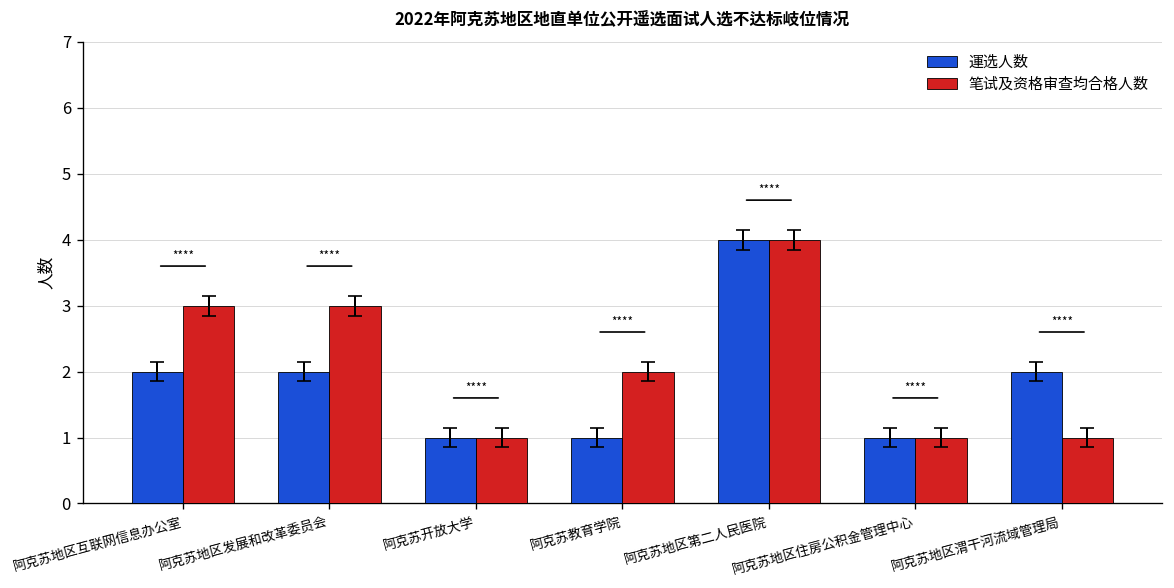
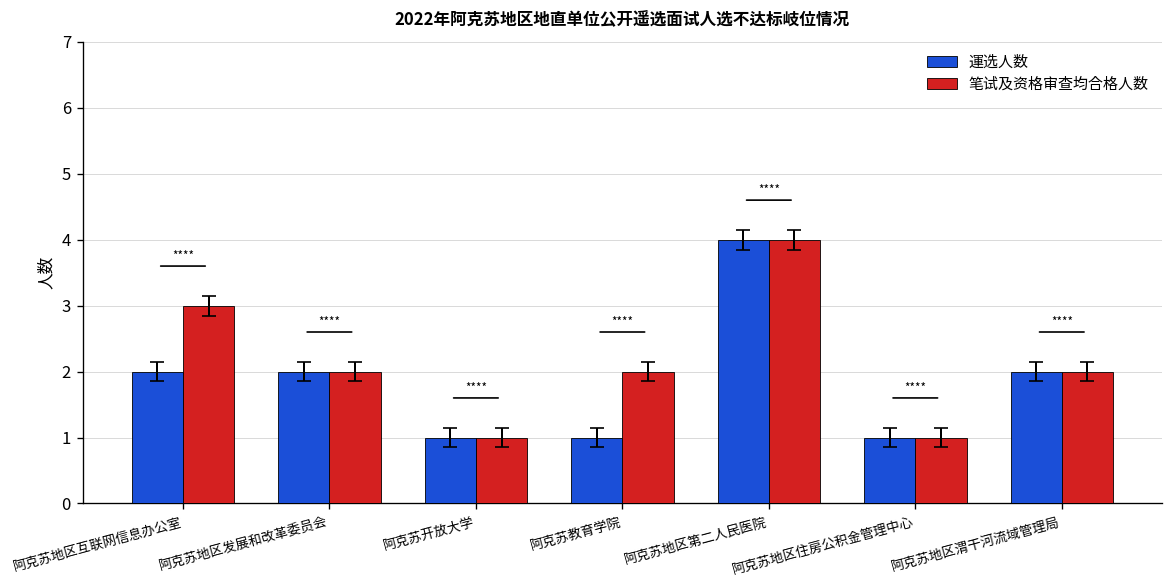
  {
    "笔试及资格审查均合格人数": {
      "阿克苏地区互联网信息办公室": 3,
-     "阿克苏地区发展和改革委员会": 3,
+     "阿克苏地区发展和改革委员会": 2,
      "阿克苏开放大学": 1,
      "阿克苏教育学院": 2,
      "阿克苏地区第二人民医院": 4,
      "阿克苏地区住房公积金管理中心": 1,
-     "阿克苏地区渭干河流域管理局": 1
+     "阿克苏地区渭干河流域管理局": 2
    }
  }
